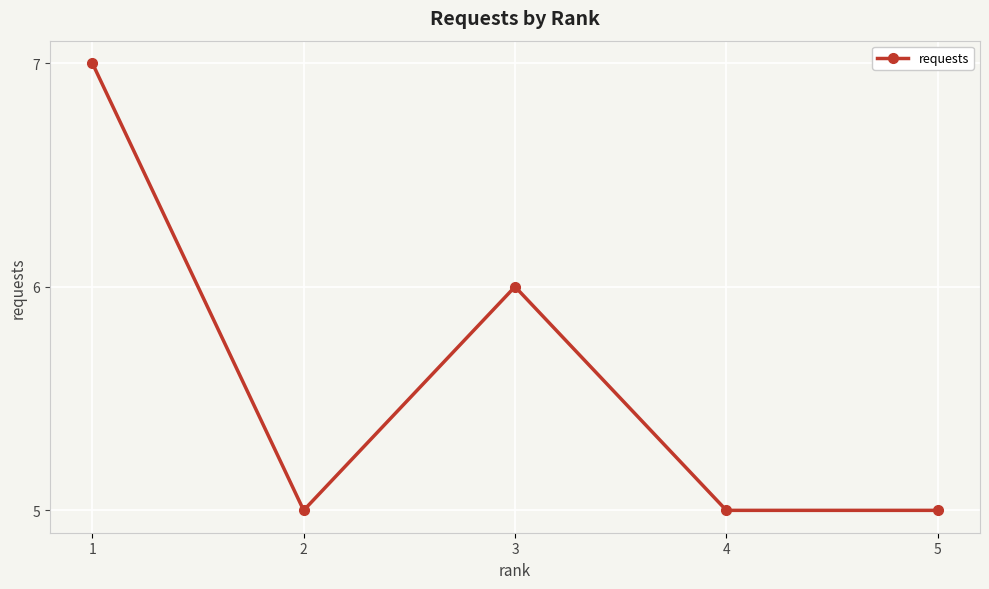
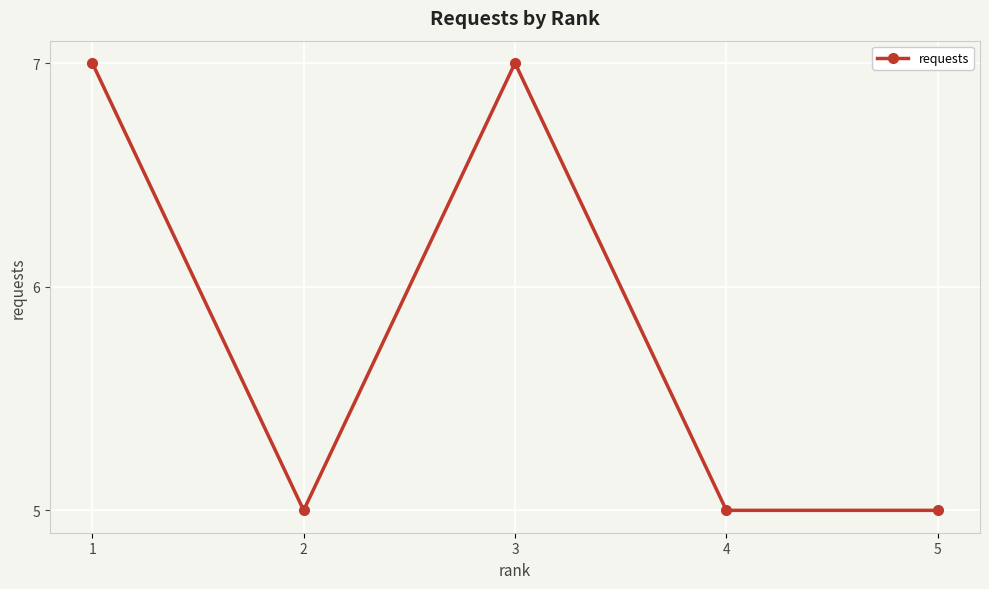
  {
    "1": 7,
    "2": 5,
-   "3": 6,
+   "3": 7,
    "4": 5,
    "5": 5
  }
